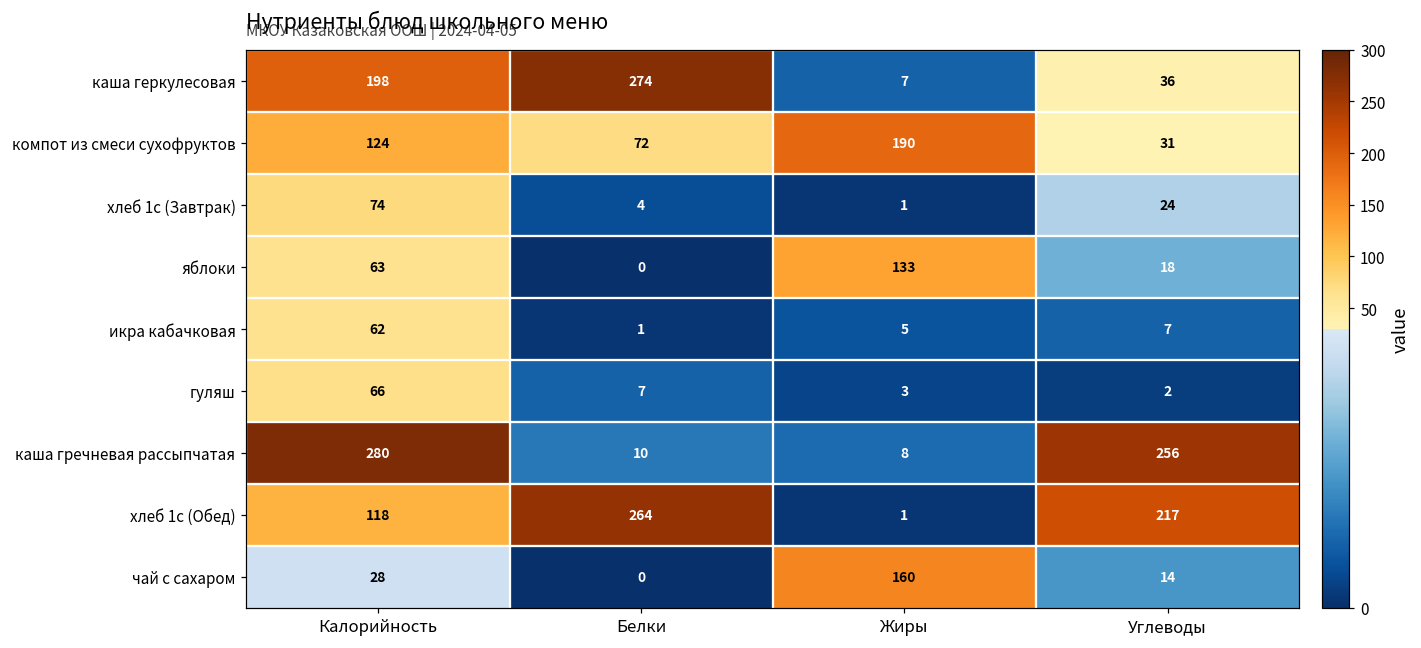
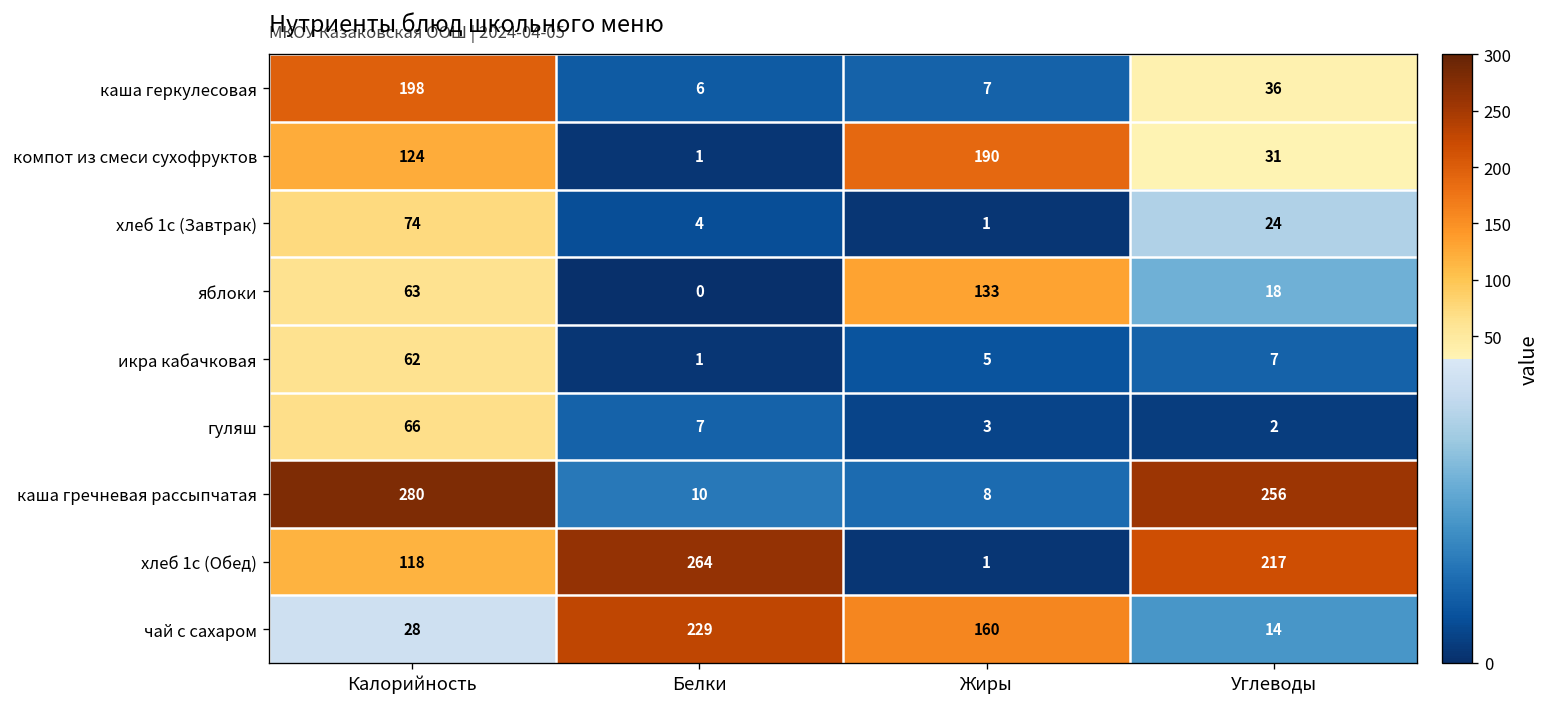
  {
    "каша геркулесовая": {
      "Калорийность": 198,
-     "Белки": 274,
+     "Белки": 6,
      "Жиры": 7,
      "Углеводы": 36
    },
    "компот из смеси сухофруктов": {
      "Калорийность": 124,
-     "Белки": 72,
+     "Белки": 1,
      "Жиры": 190,
      "Углеводы": 31
    },
    "хлеб 1с (Завтрак)": {
      "Калорийность": 74,
      "Белки": 4,
      "Жиры": 1,
      "Углеводы": 24
    },
    "яблоки": {
      "Калорийность": 63,
      "Белки": 0,
      "Жиры": 133,
      "Углеводы": 18
    },
    "икра кабачковая": {
      "Калорийность": 62,
      "Белки": 1,
      "Жиры": 5,
      "Углеводы": 7
    },
    "гуляш": {
      "Калорийность": 66,
      "Белки": 7,
      "Жиры": 3,
      "Углеводы": 2
    },
    "каша гречневая рассыпчатая": {
      "Калорийность": 280,
      "Белки": 10,
      "Жиры": 8,
      "Углеводы": 256
    },
    "хлеб 1с (Обед)": {
      "Калорийность": 118,
      "Белки": 264,
      "Жиры": 1,
      "Углеводы": 217
    },
    "чай с сахаром": {
      "Калорийность": 28,
-     "Белки": 0,
+     "Белки": 229,
      "Жиры": 160,
      "Углеводы": 14
    }
  }
